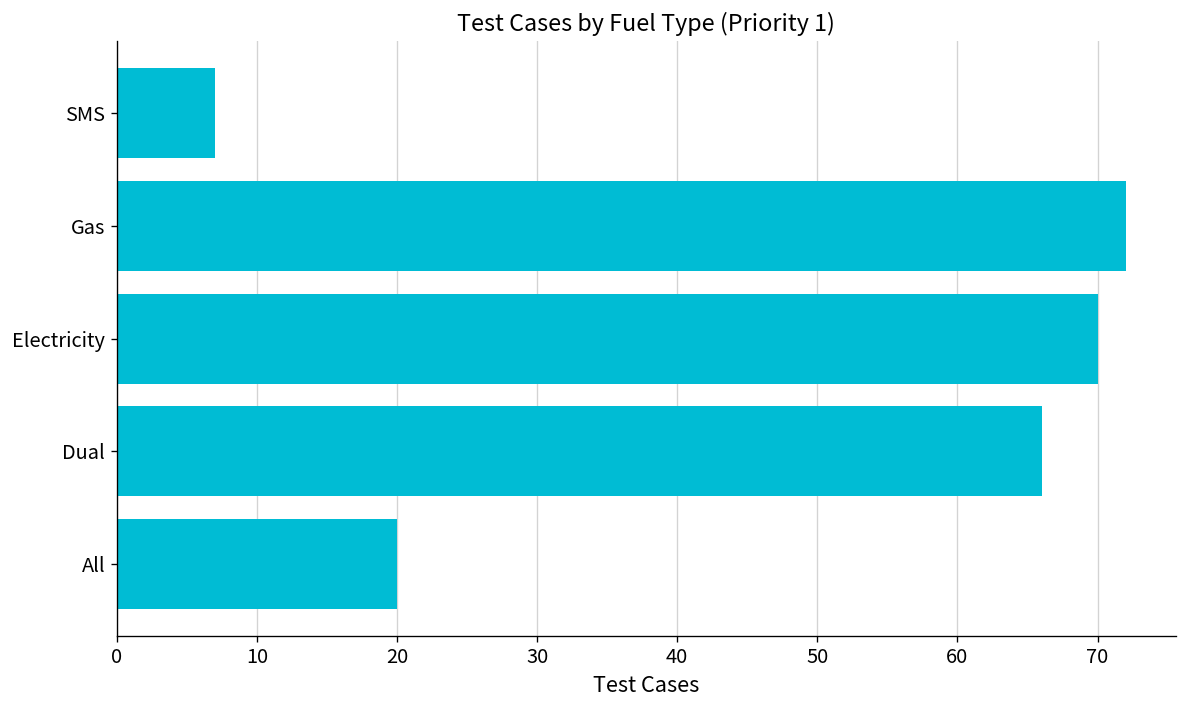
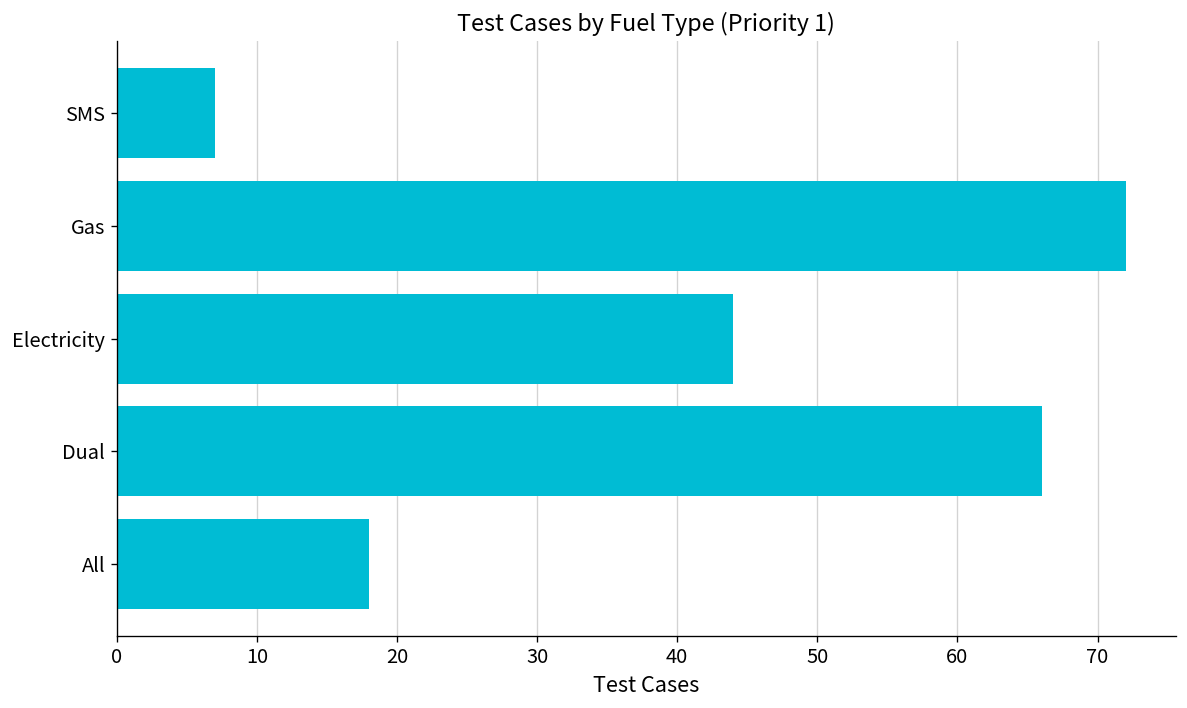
  {
    "SMS": 7,
    "Gas": 72,
-   "Electricity": 70,
+   "Electricity": 44,
    "Dual": 66,
-   "All": 20
+   "All": 18
  }
